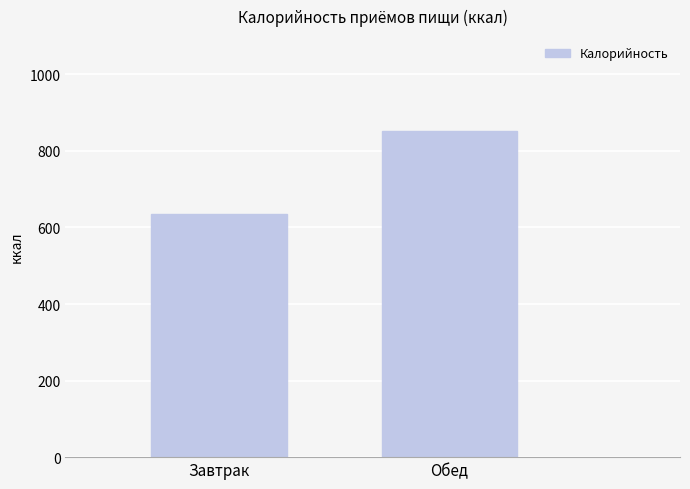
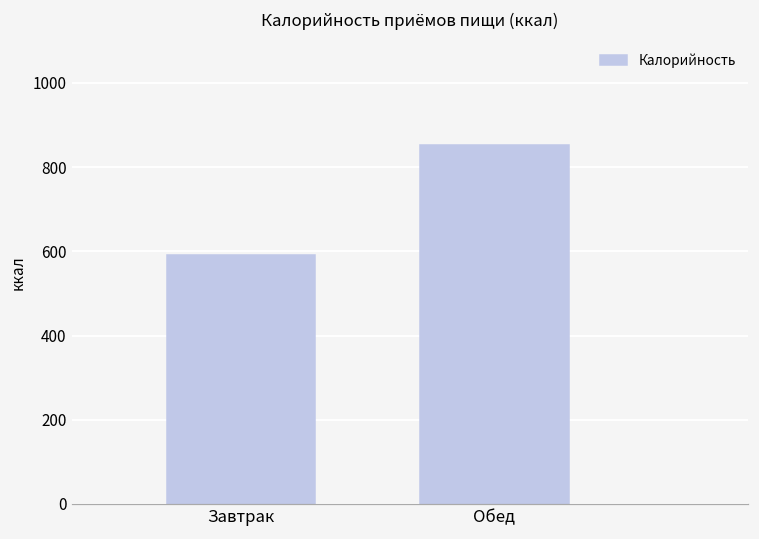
  {
-   "Завтрак": 630,
+   "Завтрак": 590,
    "Обед": 850
  }
